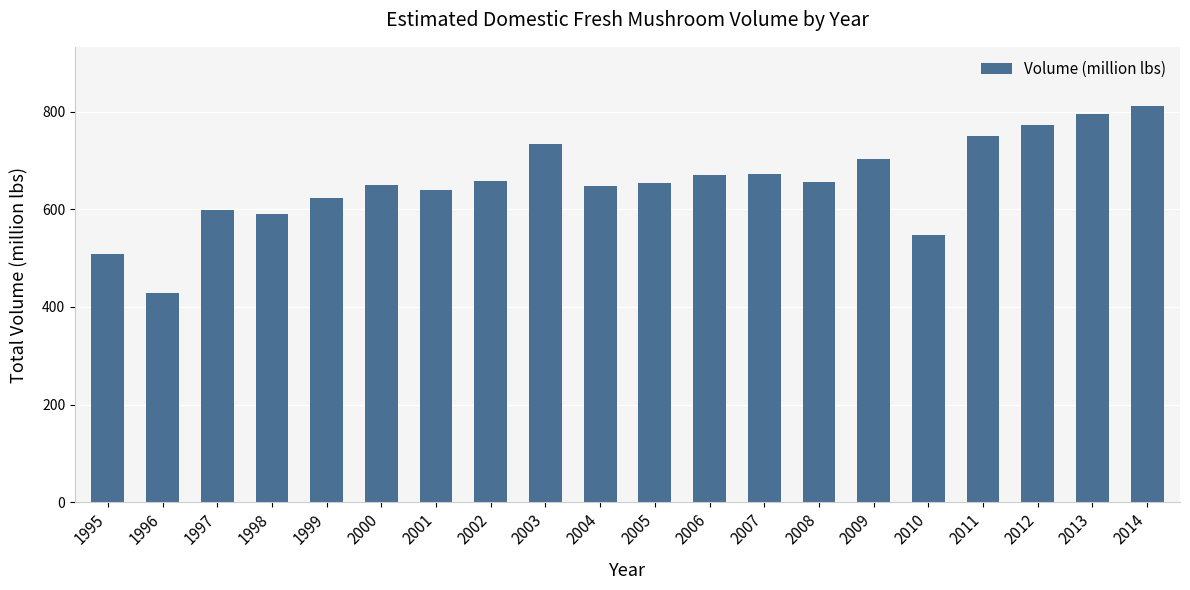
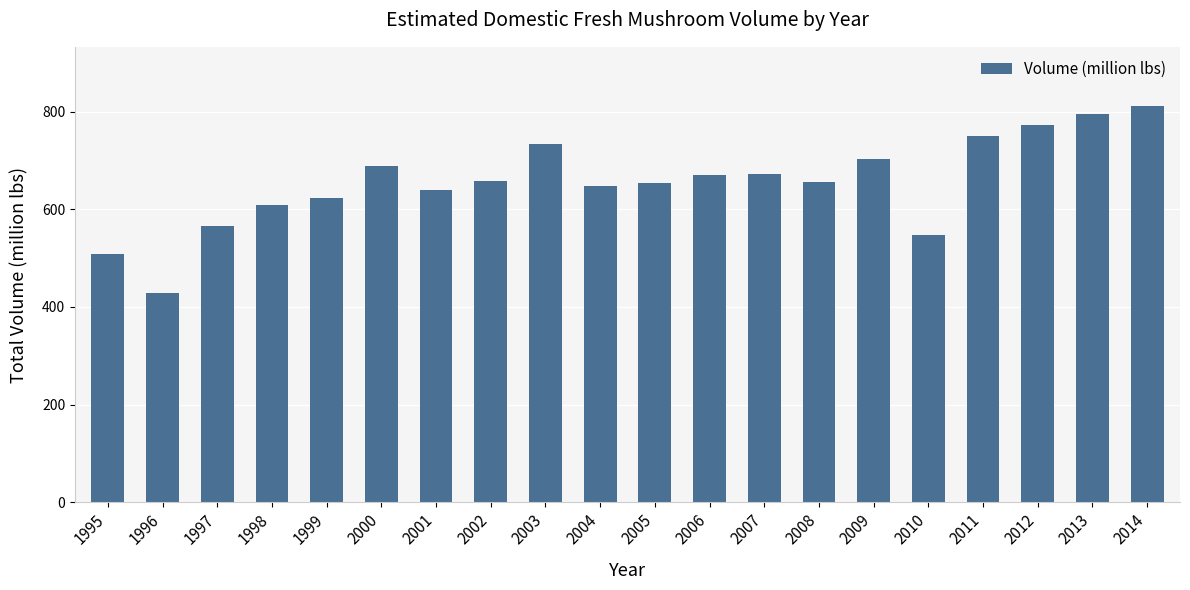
  {
    "1995": 510,
    "1996": 430,
-   "1997": 600,
-   "1998": 590,
+   "1997": 560,
+   "1998": 610,
    "1999": 620,
-   "2000": 650,
+   "2000": 690,
    "2001": 640,
    "2002": 660,
    "2003": 730,
    "2004": 650,
    "2005": 650,
    "2006": 670,
    "2007": 670,
    "2008": 660,
    "2009": 700,
    "2010": 550,
    "2011": 750,
    "2012": 770,
    "2013": 790,
    "2014": 810
  }
